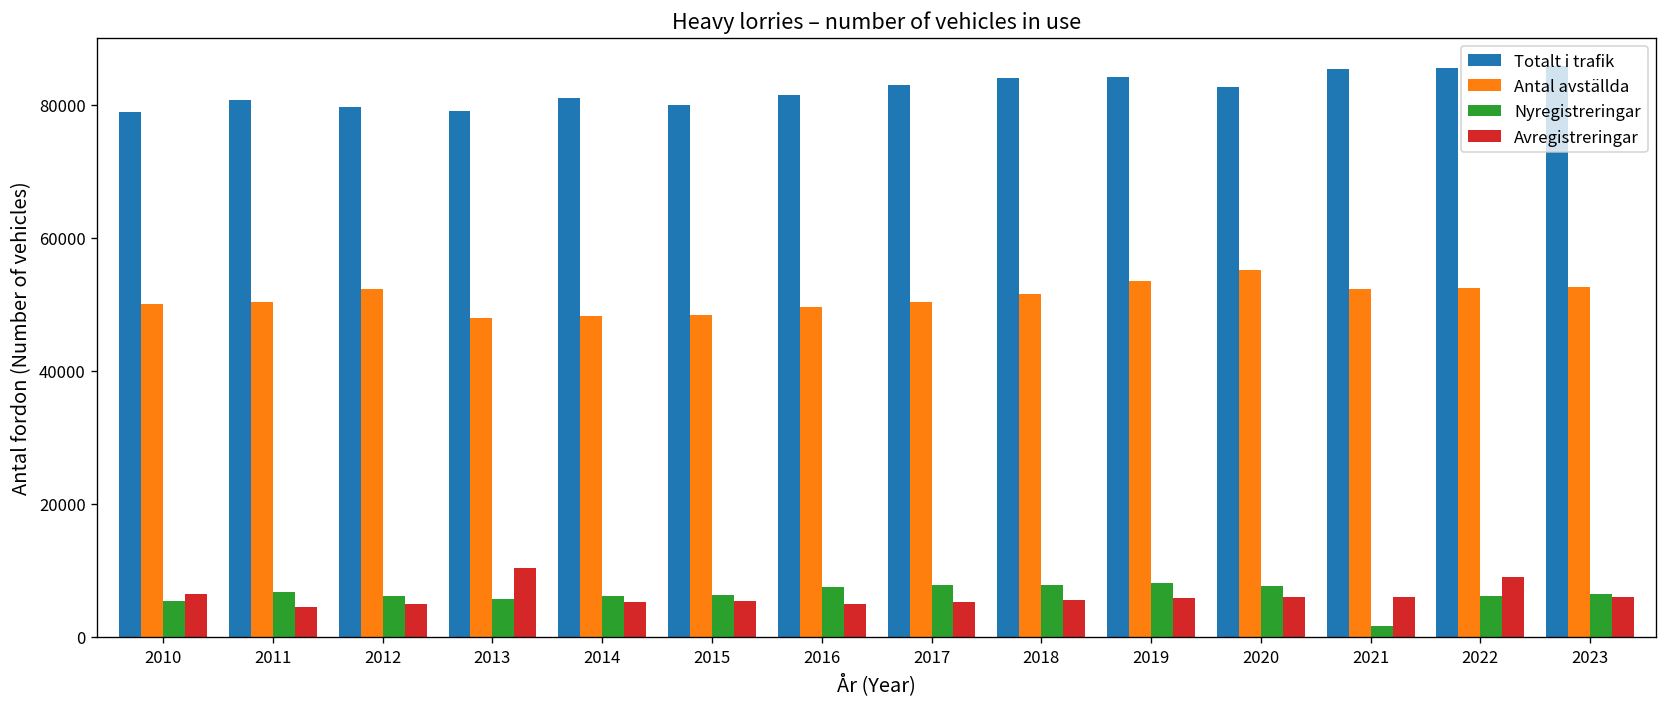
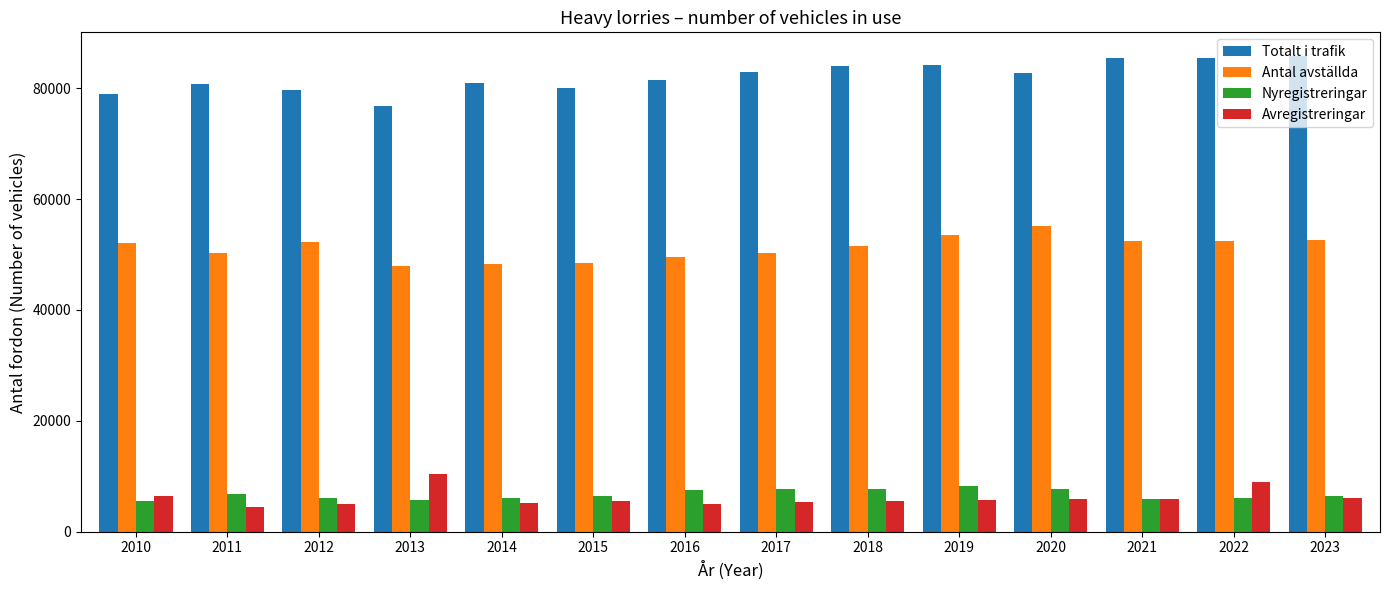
  {
    "Totalt i trafik": {
      "2010": 79000,
      "2011": 81000,
      "2012": 80000,
-     "2013": 79000,
+     "2013": 77000,
      "2014": 81000,
      "2015": 80000,
      "2016": 81000,
      "2017": 83000,
      "2018": 84000,
      "2019": 84000,
      "2020": 83000,
      "2021": 85000,
      "2022": 86000
    },
    "Antal avställda": {
-     "2010": 50000,
+     "2010": 52000,
      "2011": 50000,
      "2012": 52000,
      "2013": 48000,
      "2014": 48000,
      "2015": 48000,
      "2016": 50000,
      "2017": 50000,
      "2018": 52000,
      "2019": 54000,
      "2020": 55000,
      "2021": 52000,
      "2022": 52000,
      "2023": 53000
    },
    "Nyregistreringar": {
      "2010": 5000,
      "2011": 7000,
      "2012": 6000,
      "2013": 6000,
      "2014": 6000,
      "2015": 6000,
      "2016": 8000,
      "2017": 8000,
      "2018": 8000,
      "2019": 8000,
      "2020": 8000,
-     "2021": 2000,
+     "2021": 6000,
      "2022": 6000,
      "2023": 6000
    },
    "Avregistreringar": {
      "2010": 6000,
      "2011": 4000,
      "2012": 5000,
      "2013": 10000,
      "2014": 5000,
      "2015": 5000,
      "2016": 5000,
      "2017": 5000,
      "2018": 6000,
      "2019": 6000,
      "2020": 6000,
      "2021": 6000,
      "2022": 9000,
      "2023": 6000
    }
  }
